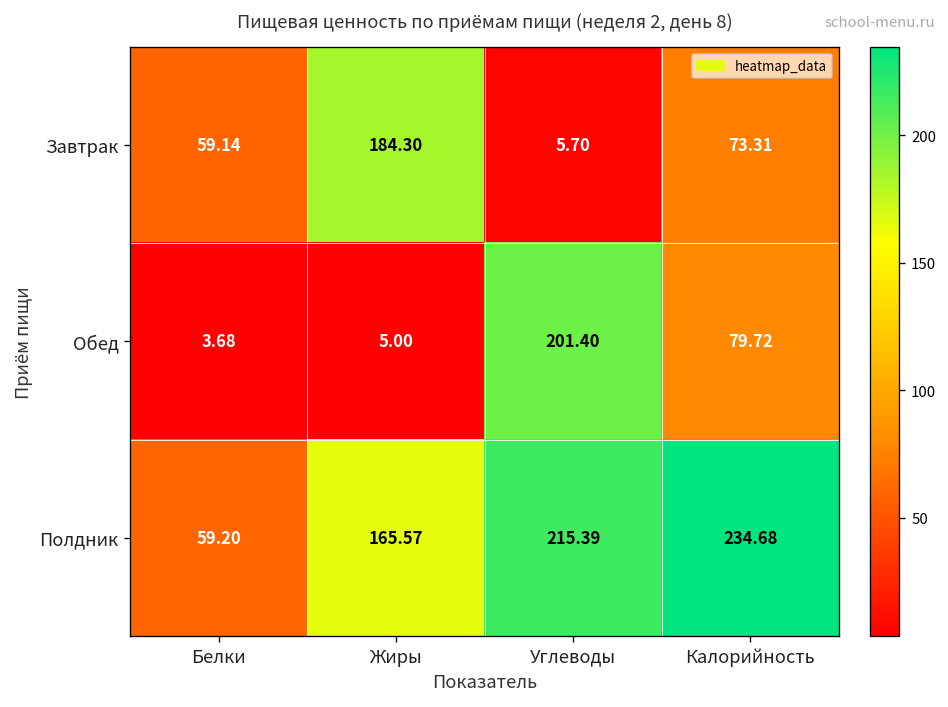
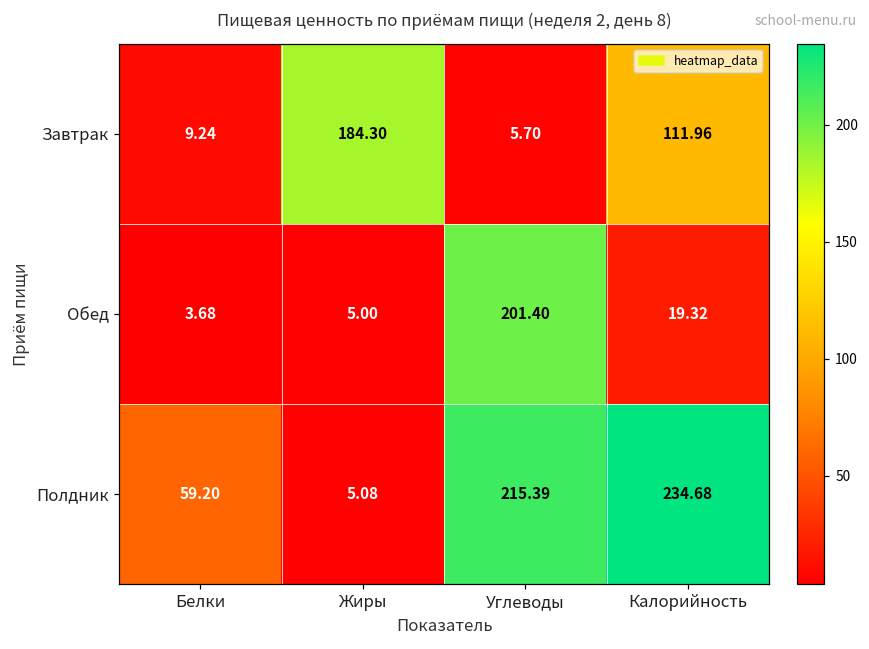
  {
    "Завтрак": {
-     "Белки": 59.14,
+     "Белки": 9.24,
      "Жиры": 184.30,
      "Углеводы": 5.70,
-     "Калорийность": 73.31
+     "Калорийность": 111.96
    },
    "Обед": {
      "Белки": 3.68,
      "Жиры": 5.00,
      "Углеводы": 201.40,
-     "Калорийность": 79.72
+     "Калорийность": 19.32
    },
    "Полдник": {
      "Белки": 59.20,
-     "Жиры": 165.57,
+     "Жиры": 5.08,
      "Углеводы": 215.39,
      "Калорийность": 234.68
    }
  }
